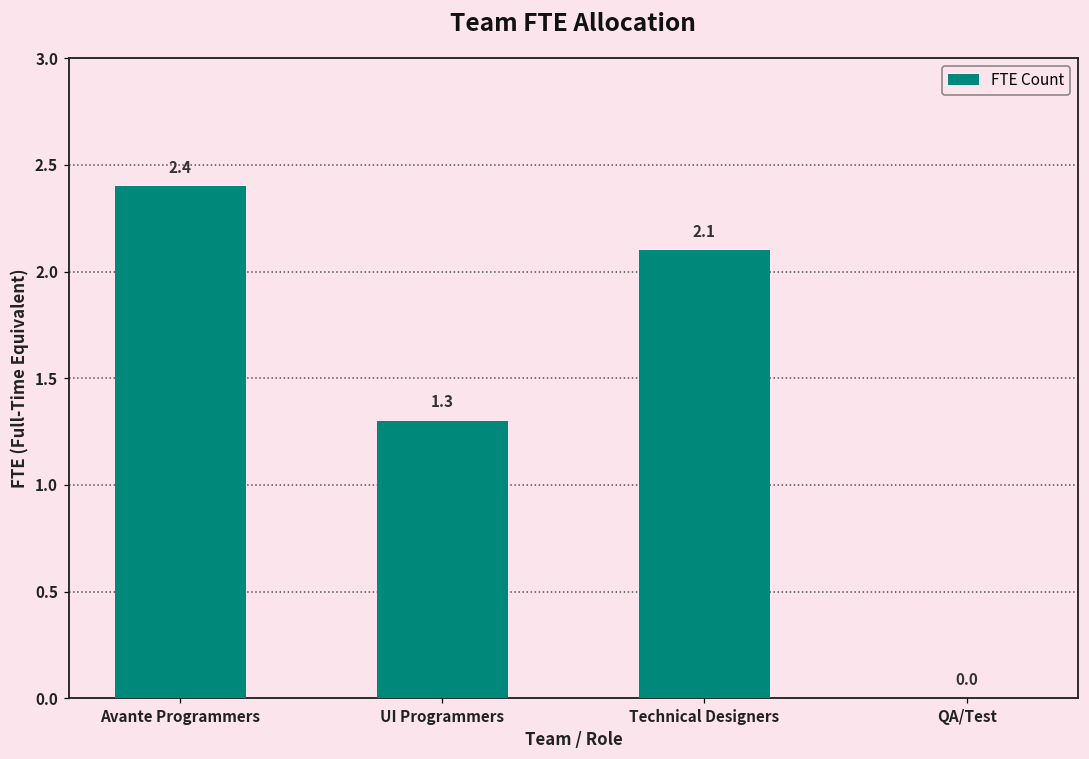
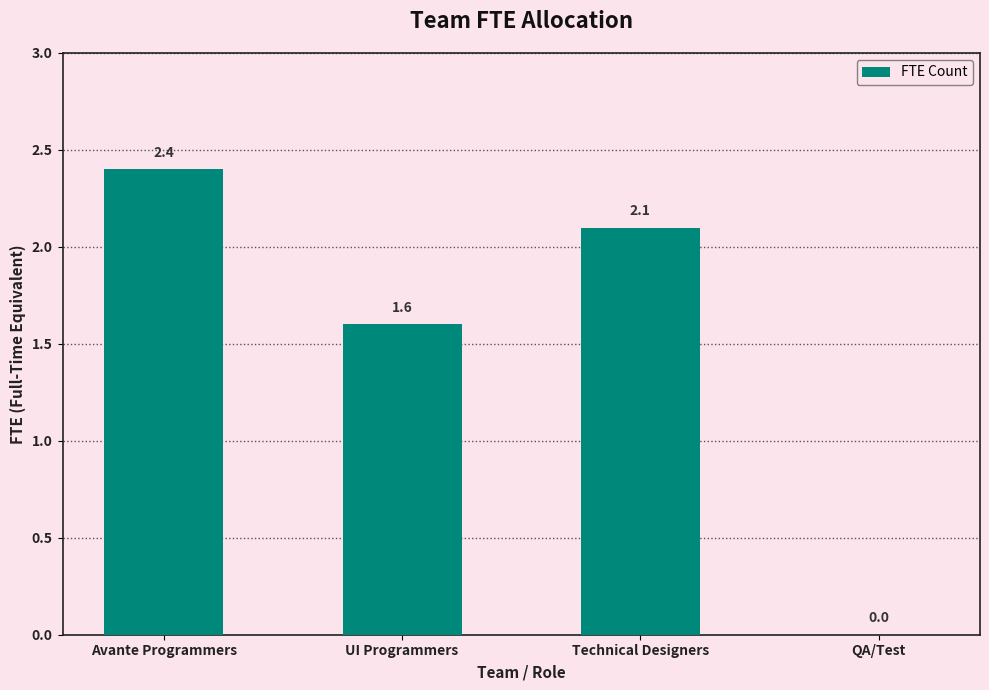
  {
    "Avante Programmers": 2.4,
-   "UI Programmers": 1.3,
+   "UI Programmers": 1.6,
    "Technical Designers": 2.1,
    "QA/Test": 0.0
  }
